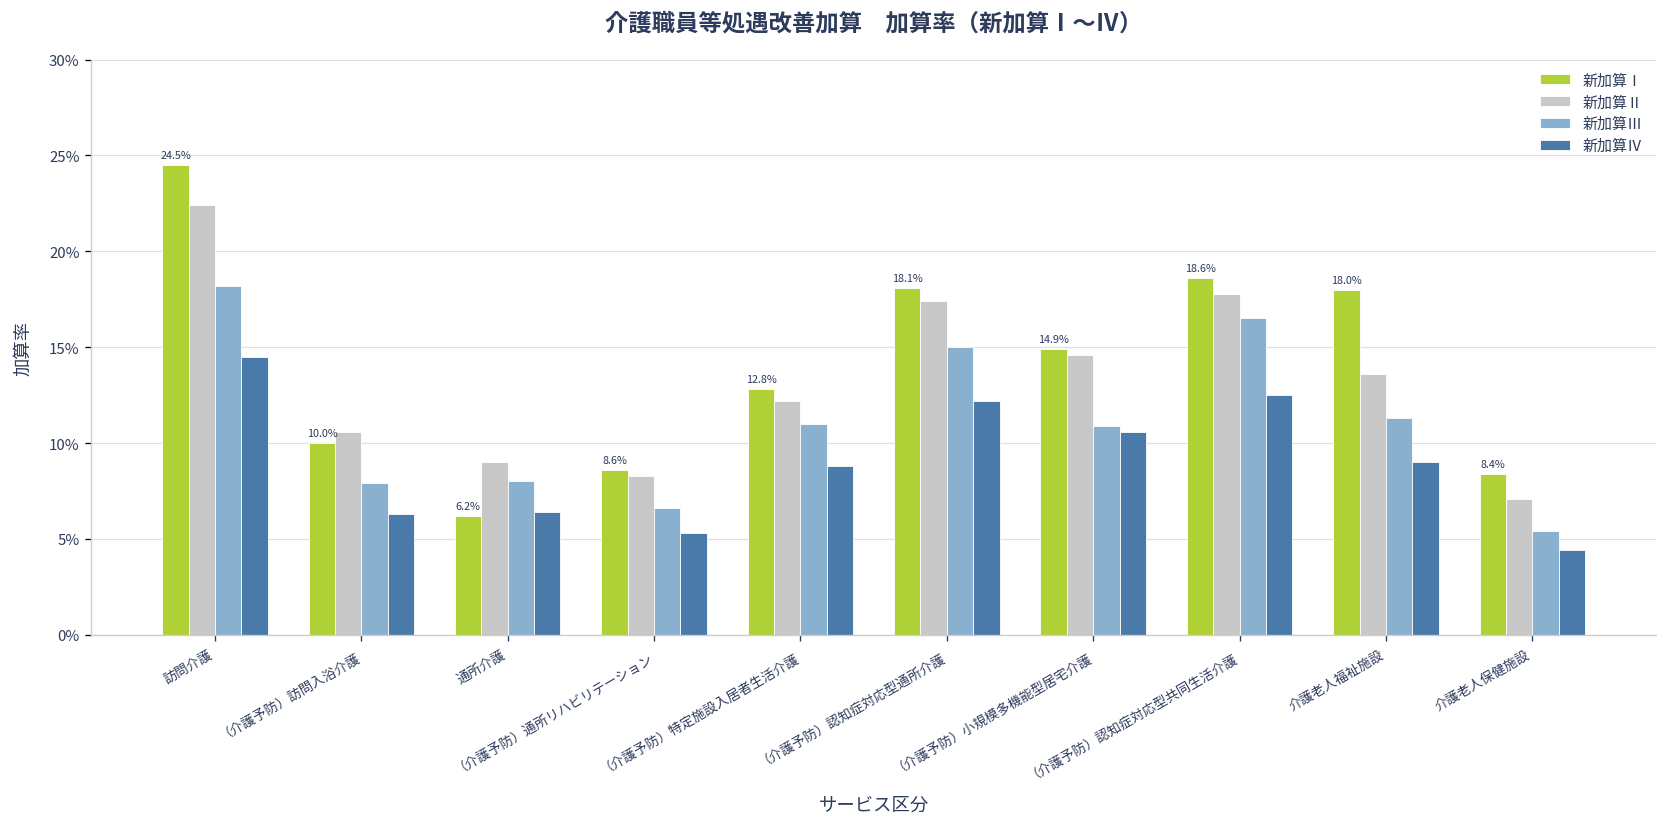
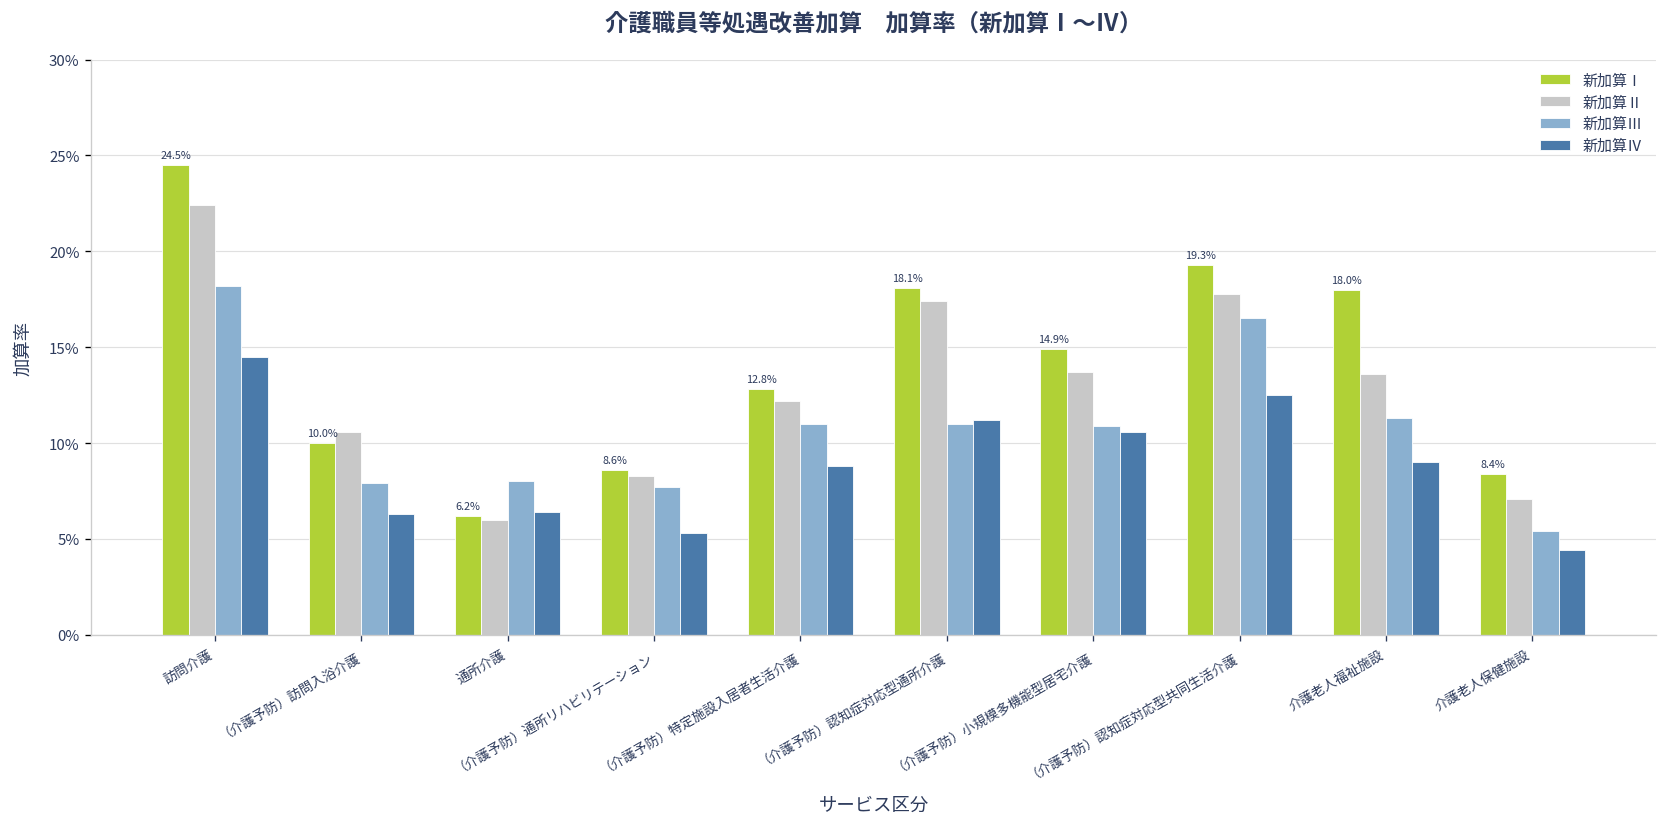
  {
    "新加算Ⅰ": {
      "訪問介護": "24.5%",
      "（介護予防）訪問入浴介護": "10.0%",
      "通所介護": "6.2%",
      "（介護予防）通所リハビリテーション": "8.6%",
      "（介護予防）特定施設入居者生活介護": "12.8%",
      "（介護予防）認知症対応型通所介護": "18.1%",
      "（介護予防）小規模多機能型居宅介護": "14.9%",
-     "（介護予防）認知症対応型共同生活介護": "18.6%",
+     "（介護予防）認知症対応型共同生活介護": "19.3%",
      "介護老人福祉施設": "18.0%",
      "介護老人保健施設": "8.4%"
    },
    "新加算Ⅱ": {
      "訪問介護": "22.4%",
      "（介護予防）訪問入浴介護": "10.6%",
-     "通所介護": "9.0%",
+     "通所介護": "6.0%",
      "（介護予防）通所リハビリテーション": "8.3%",
      "（介護予防）特定施設入居者生活介護": "12.2%",
      "（介護予防）認知症対応型通所介護": "17.4%",
-     "（介護予防）小規模多機能型居宅介護": "14.6%",
+     "（介護予防）小規模多機能型居宅介護": "13.7%",
      "（介護予防）認知症対応型共同生活介護": "17.8%",
      "介護老人福祉施設": "13.6%",
      "介護老人保健施設": "7.1%"
    },
    "新加算Ⅲ": {
      "訪問介護": "18.2%",
      "（介護予防）訪問入浴介護": "7.9%",
      "通所介護": "8.0%",
-     "（介護予防）通所リハビリテーション": "6.6%",
+     "（介護予防）通所リハビリテーション": "7.7%",
      "（介護予防）特定施設入居者生活介護": "11.0%",
-     "（介護予防）認知症対応型通所介護": "15.0%",
+     "（介護予防）認知症対応型通所介護": "11.0%",
      "（介護予防）小規模多機能型居宅介護": "10.9%",
      "（介護予防）認知症対応型共同生活介護": "16.5%",
      "介護老人福祉施設": "11.3%",
      "介護老人保健施設": "5.4%"
    },
    "新加算Ⅳ": {
      "訪問介護": "14.5%",
      "（介護予防）訪問入浴介護": "6.3%",
      "通所介護": "6.4%",
      "（介護予防）通所リハビリテーション": "5.3%",
      "（介護予防）特定施設入居者生活介護": "8.8%",
-     "（介護予防）認知症対応型通所介護": "12.2%",
+     "（介護予防）認知症対応型通所介護": "11.2%",
      "（介護予防）小規模多機能型居宅介護": "10.6%",
      "（介護予防）認知症対応型共同生活介護": "12.5%",
      "介護老人福祉施設": "9.0%",
      "介護老人保健施設": "4.4%"
    }
  }
